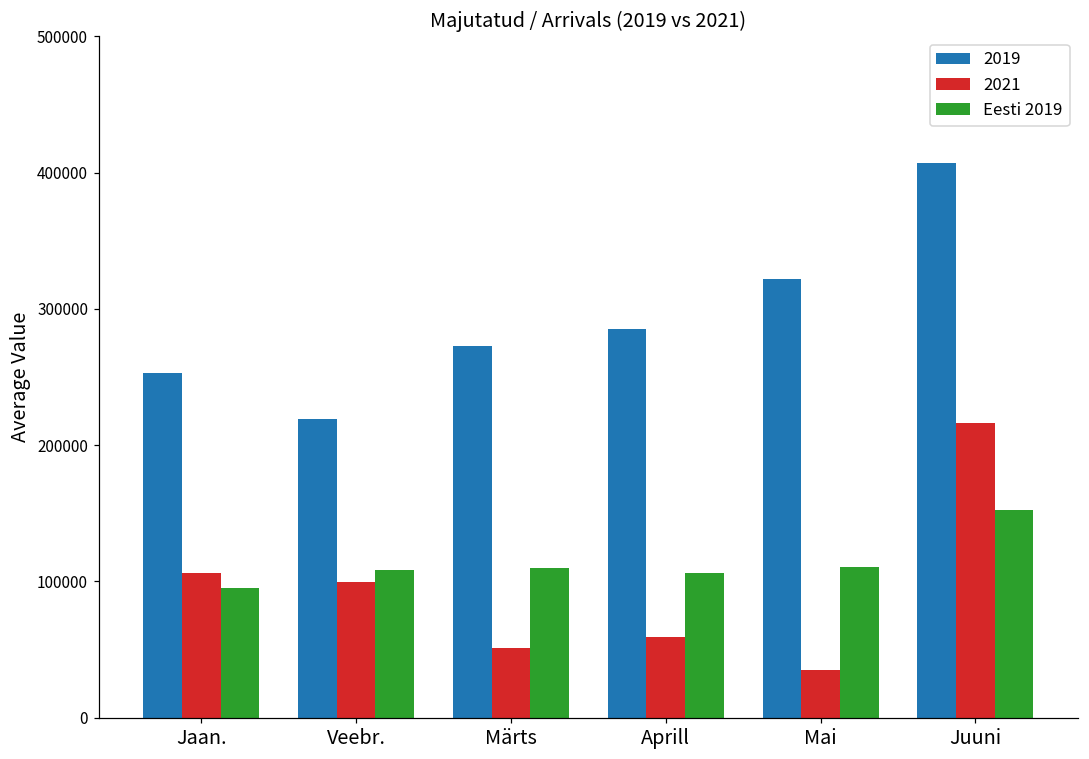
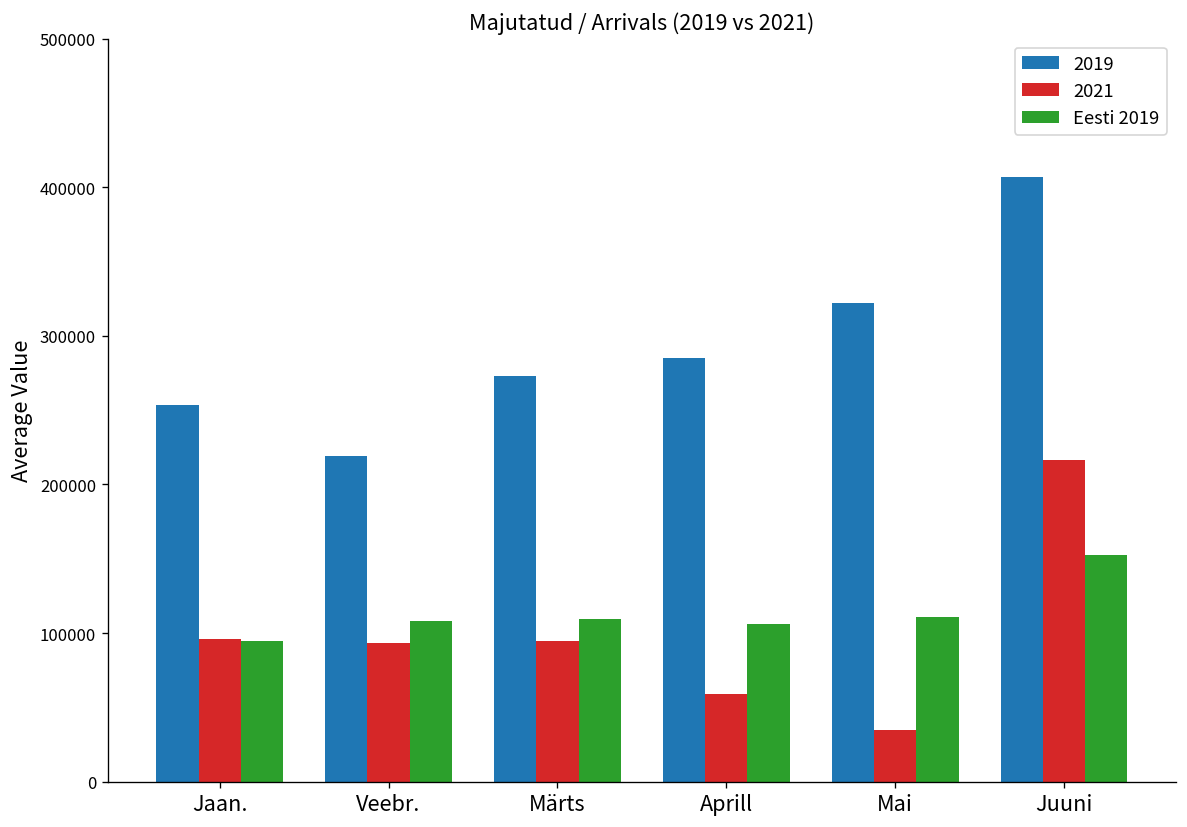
  {
    "2019": {
      "Jaan.": 253000,
      "Veebr.": 219000,
      "Märts": 273000,
      "Aprill": 285000,
      "Mai": 322000,
      "Juuni": 407000
    },
    "2021": {
-     "Jaan.": 106000,
-     "Veebr.": 100000,
-     "Märts": 51000,
+     "Jaan.": 96000,
+     "Veebr.": 93000,
+     "Märts": 95000,
      "Aprill": 59000,
      "Mai": 35000,
      "Juuni": 216000
    },
    "Eesti 2019": {
      "Jaan.": 95000,
      "Veebr.": 108000,
      "Märts": 109000,
      "Aprill": 106000,
      "Mai": 111000,
      "Juuni": 152000
    }
  }
